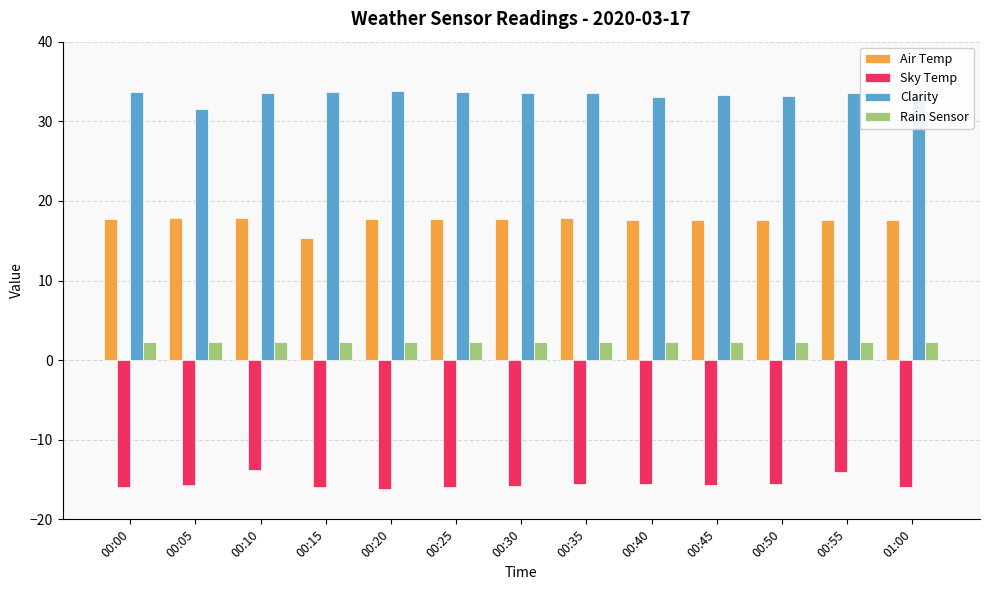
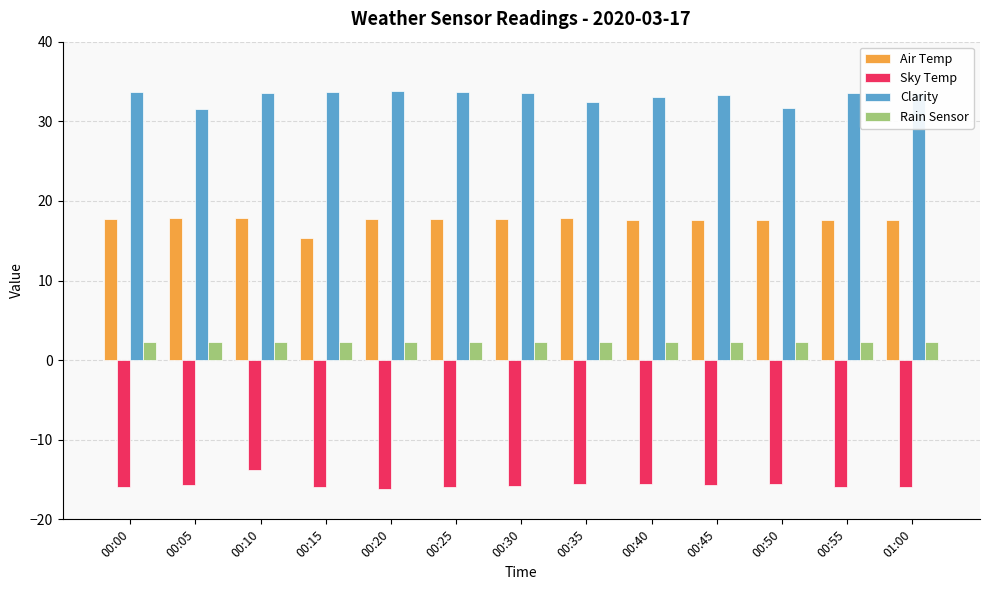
  {
    "Air Temp": {
      "00:00": 18,
      "00:05": 18,
      "00:10": 18,
      "00:15": 15,
      "00:20": 18,
      "00:25": 18,
      "00:30": 18,
      "00:35": 18,
      "00:40": 18,
      "00:45": 18,
      "00:50": 18,
      "00:55": 18,
      "01:00": 18
    },
    "Sky Temp": {
      "00:00": -16,
      "00:05": -16,
      "00:10": -14,
      "00:15": -16,
      "00:20": -16,
      "00:25": -16,
      "00:30": -16,
      "00:35": -16,
      "00:40": -16,
      "00:45": -16,
      "00:50": -16,
-     "00:55": -14,
+     "00:55": -16,
      "01:00": -16
    },
    "Clarity": {
      "00:00": 34,
      "00:05": 32,
      "00:10": 34,
      "00:15": 34,
      "00:20": 34,
      "00:25": 34,
      "00:30": 34,
-     "00:35": 34,
+     "00:35": 32,
      "00:40": 33,
      "00:45": 33,
-     "00:50": 33,
+     "00:50": 32,
      "00:55": 34
    },
    "Rain Sensor": {
      "00:00": 2,
      "00:05": 2,
      "00:10": 2,
      "00:15": 2,
      "00:20": 2,
      "00:25": 2,
      "00:30": 2,
      "00:35": 2,
      "00:40": 2,
      "00:45": 2,
      "00:50": 2,
      "00:55": 2,
      "01:00": 2
    }
  }
